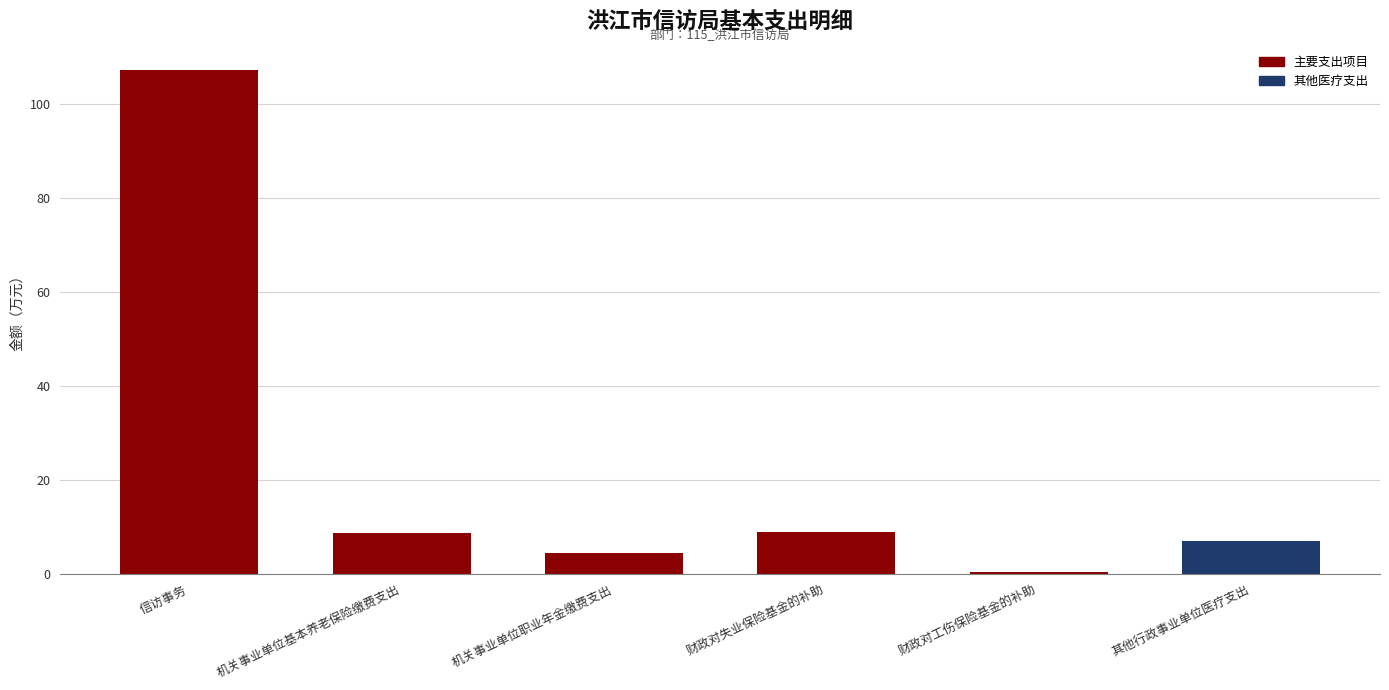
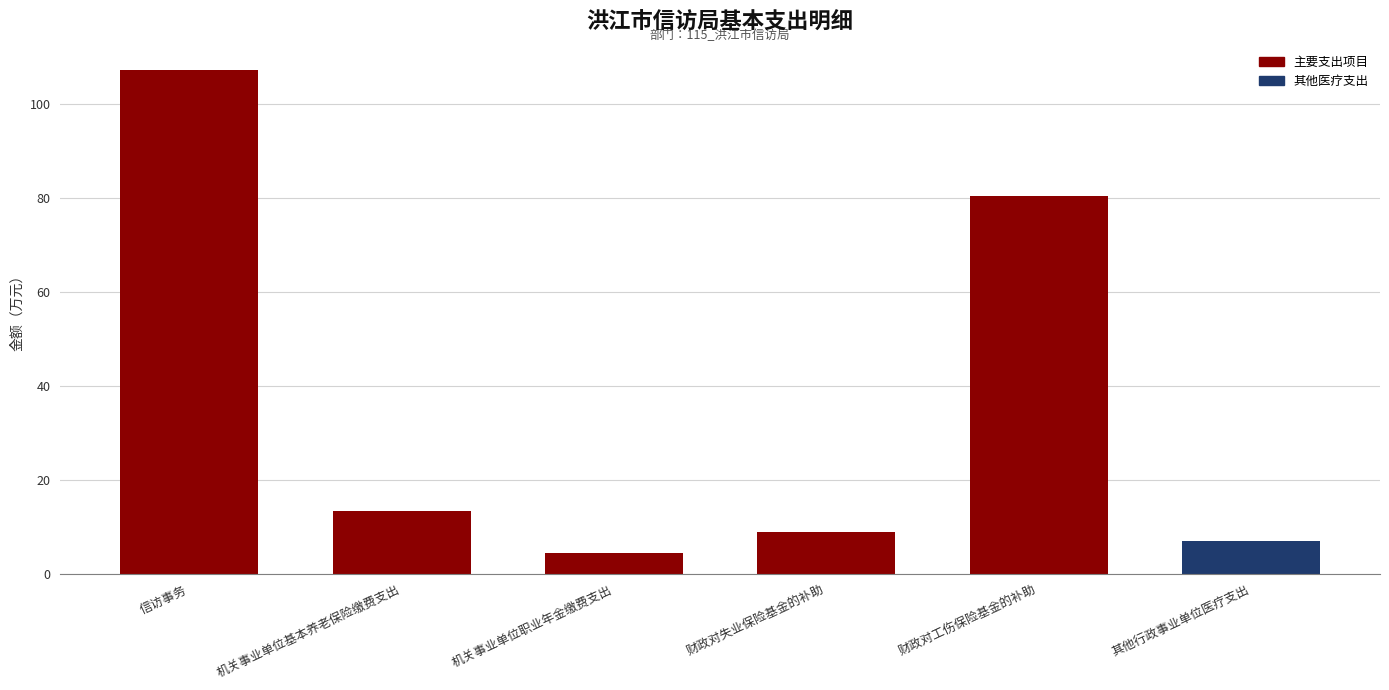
  {
    "信访事务": 107,
-   "机关事业单位基本养老保险缴费支出": 9,
+   "机关事业单位基本养老保险缴费支出": 13,
    "机关事业单位职业年金缴费支出": 4,
    "财政对失业保险基金的补助": 9,
-   "财政对工伤保险基金的补助": 0,
+   "财政对工伤保险基金的补助": 80,
    "其他行政事业单位医疗支出": 7
  }
